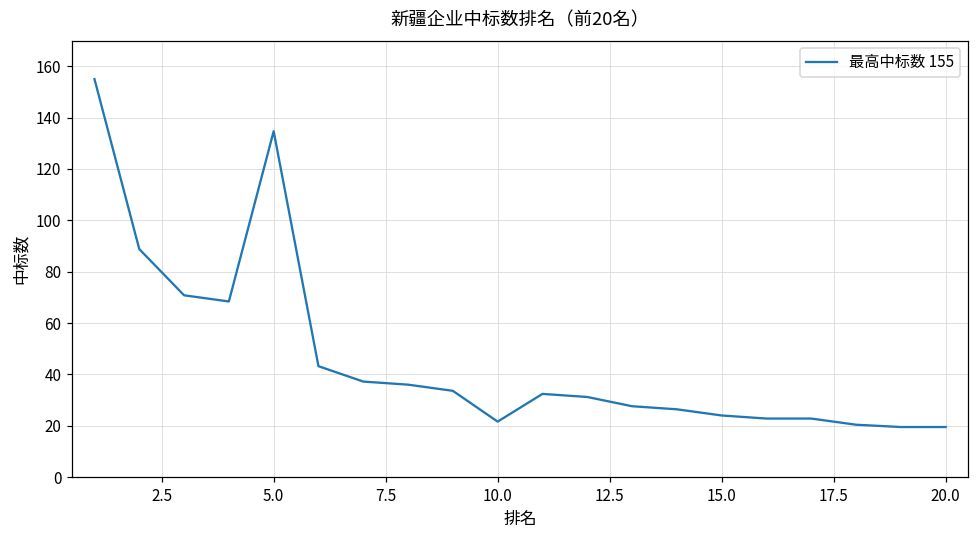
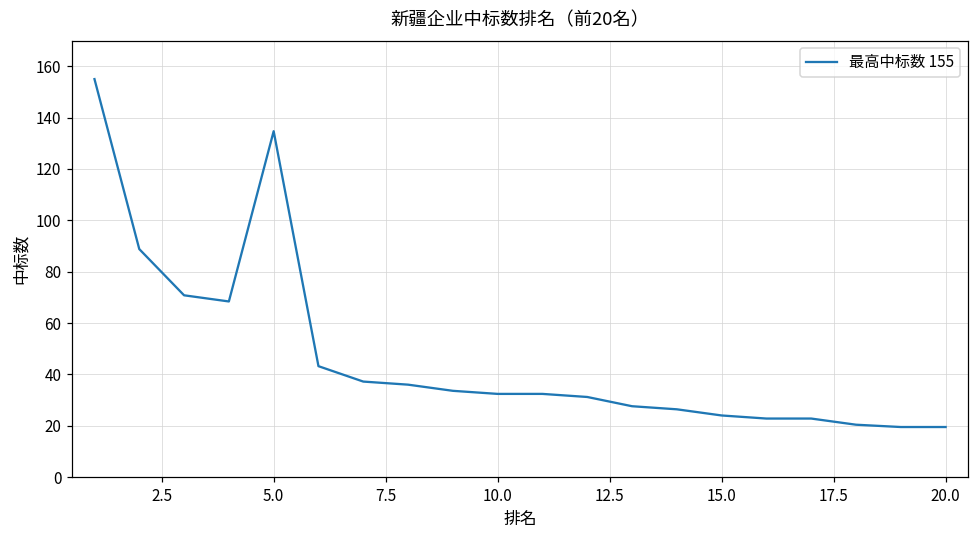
  {
    "5.0": 135,
-   "10.0": 22,
+   "10.0": 32,
    "15.0": 24,
    "20.0": 20
  }
